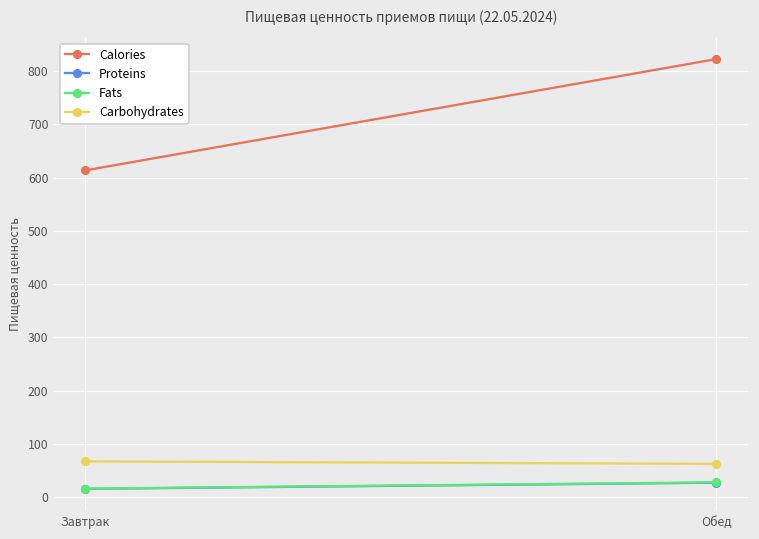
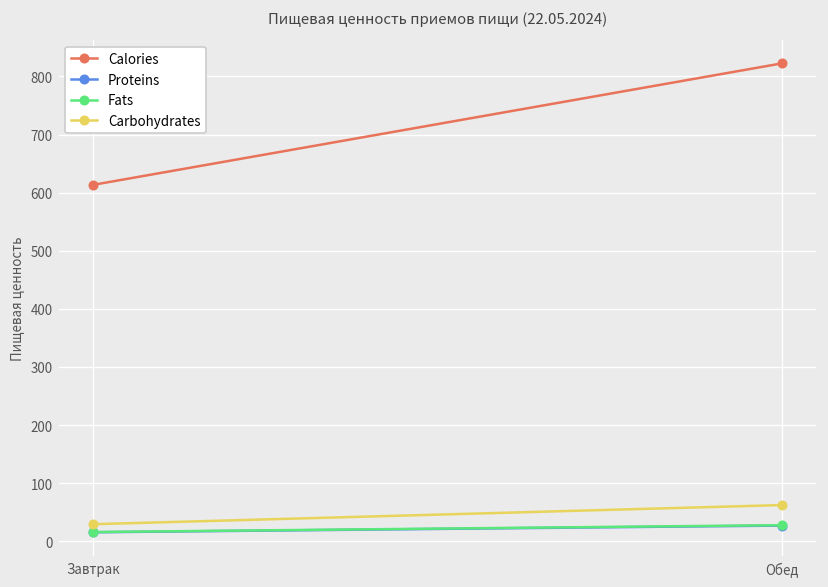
  {
    "Calories": {
      "Завтрак": 610,
      "Обед": 820
    },
    "Carbohydrates": {
-     "Завтрак": 70,
+     "Завтрак": 30,
      "Обед": 60
    }
  }
